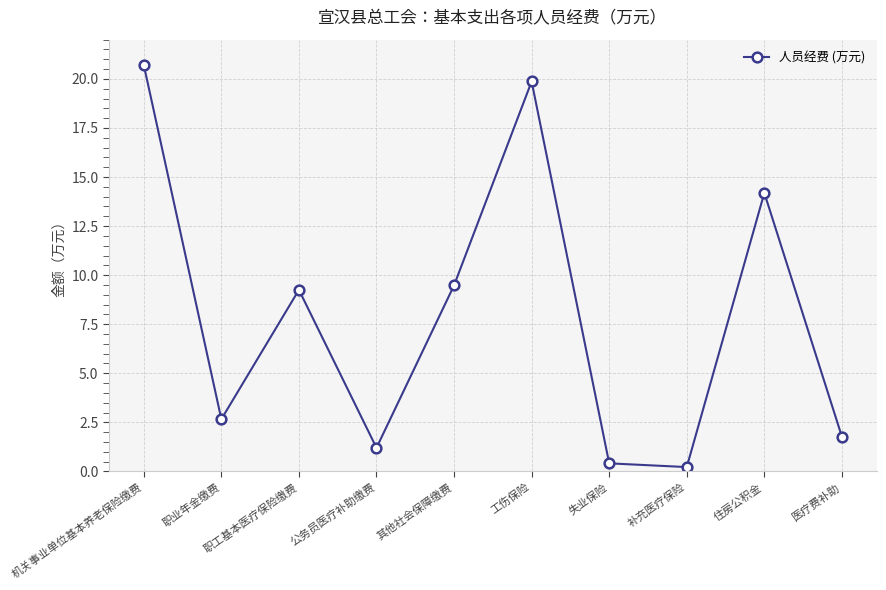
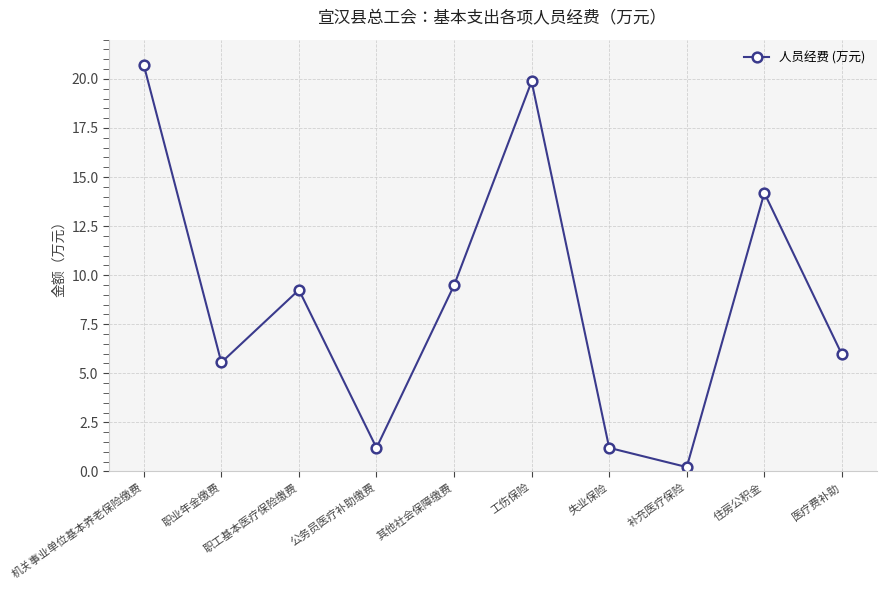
  {
    "机关事业单位基本养老保险缴费": 20.7,
-   "职业年金缴费": 2.7,
+   "职业年金缴费": 5.6,
    "职工基本医疗保险缴费": 9.3,
    "公务员医疗补助缴费": 1.2,
    "其他社会保障缴费": 9.5,
    "工伤保险": 19.9,
-   "失业保险": 0.4,
+   "失业保险": 1.2,
    "补充医疗保险": 0.2,
    "住房公积金": 14.2,
-   "医疗费补助": 1.8
+   "医疗费补助": 6.0
  }
